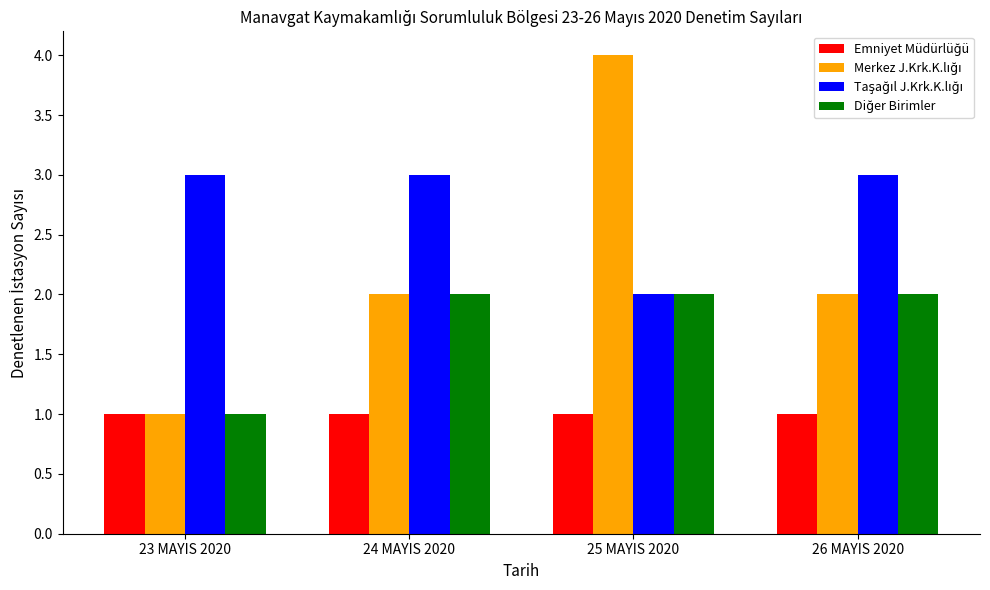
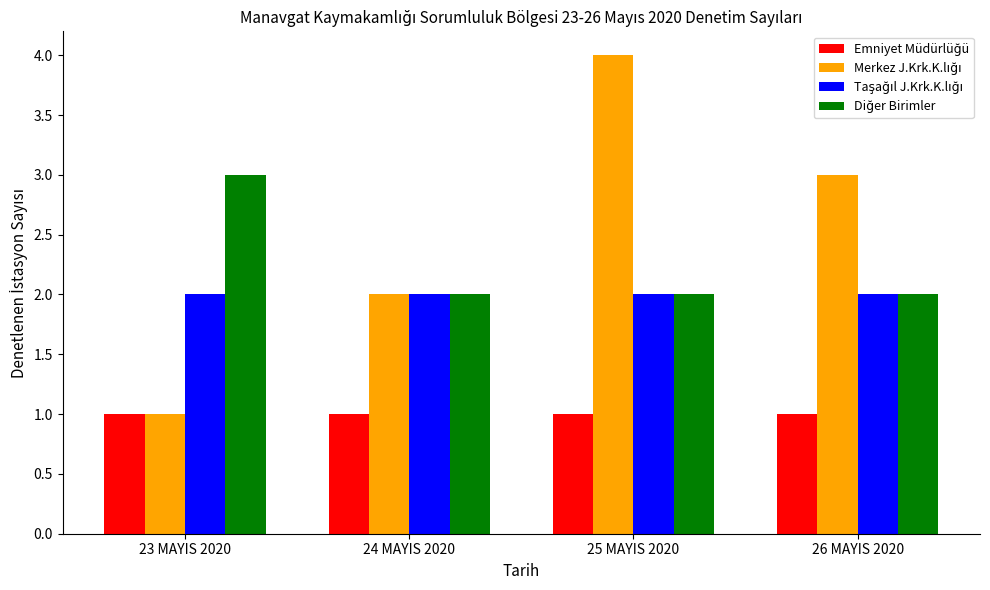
  {
    "Emniyet Müdürlüğü": {
      "23 MAYIS 2020": 1,
      "24 MAYIS 2020": 1,
      "25 MAYIS 2020": 1,
      "26 MAYIS 2020": 1
    },
    "Merkez J.Krk.K.lığı": {
      "23 MAYIS 2020": 1,
      "24 MAYIS 2020": 2,
      "25 MAYIS 2020": 4,
-     "26 MAYIS 2020": 2
+     "26 MAYIS 2020": 3
    },
    "Taşağıl J.Krk.K.lığı": {
-     "23 MAYIS 2020": 3,
-     "24 MAYIS 2020": 3,
+     "23 MAYIS 2020": 2,
+     "24 MAYIS 2020": 2,
      "25 MAYIS 2020": 2,
-     "26 MAYIS 2020": 3
+     "26 MAYIS 2020": 2
    },
    "Diğer Birimler": {
-     "23 MAYIS 2020": 1,
+     "23 MAYIS 2020": 3,
      "24 MAYIS 2020": 2,
      "25 MAYIS 2020": 2,
      "26 MAYIS 2020": 2
    }
  }
